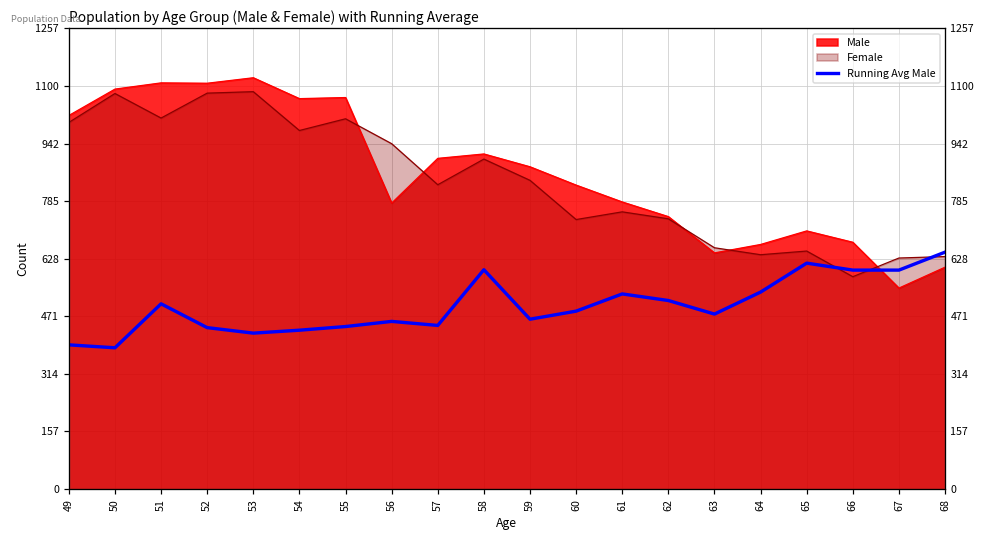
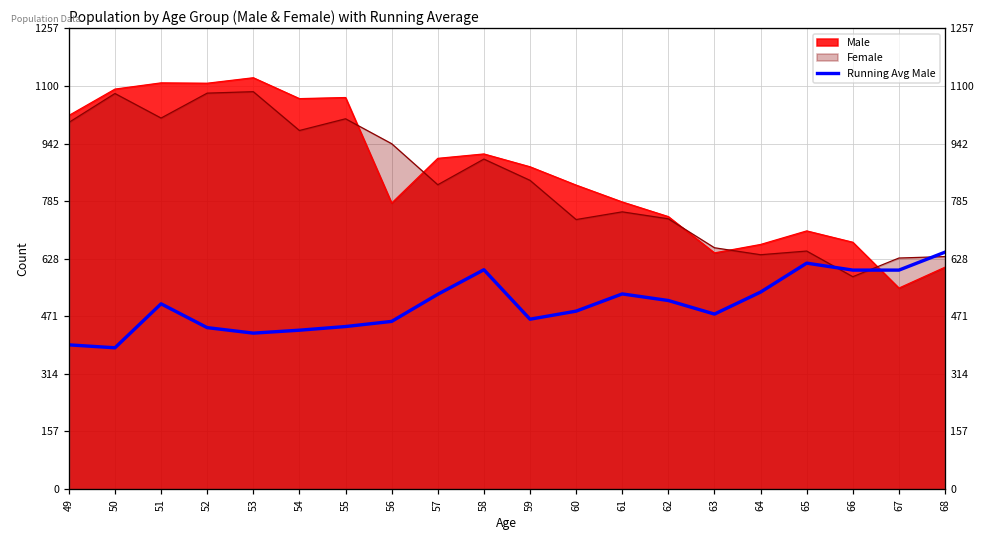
  {
    "Male": {
      "49": 1020,
      "50": 1090,
      "51": 1110,
      "52": 1110,
      "53": 1120,
      "54": 1070,
      "55": 1070,
      "56": 780,
      "57": 900,
      "58": 910,
      "59": 880,
      "60": 830,
      "61": 780,
      "63": 640,
      "64": 670,
      "65": 700,
      "66": 670,
      "67": 550,
      "68": 610
    },
    "Female": {
      "49": 1000,
      "50": 1080,
      "51": 1010,
      "52": 1080,
      "53": 1080,
      "54": 980,
      "55": 1010,
      "56": 940,
      "57": 830,
      "58": 900,
      "59": 840,
      "60": 740,
      "61": 760,
      "63": 660,
      "64": 640,
      "65": 650,
      "66": 580,
      "67": 630,
      "68": 630
    },
    "Running Avg Male": {
      "49": 390,
      "50": 390,
      "51": 510,
      "52": 440,
      "53": 430,
      "54": 430,
      "55": 440,
      "56": 460,
-     "57": 450,
+     "57": 530,
      "58": 600,
      "59": 460,
      "60": 490,
      "61": 530,
      "62": 510,
      "63": 480,
      "64": 540,
      "65": 620,
      "66": 600,
      "67": 600,
      "68": 650
    }
  }
